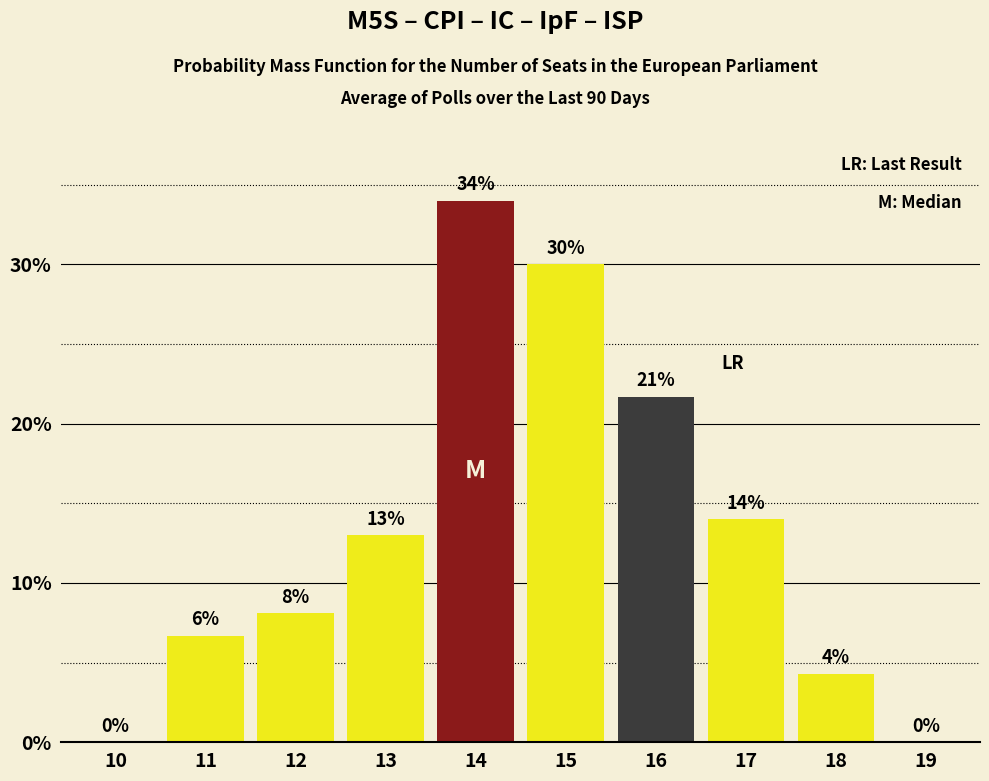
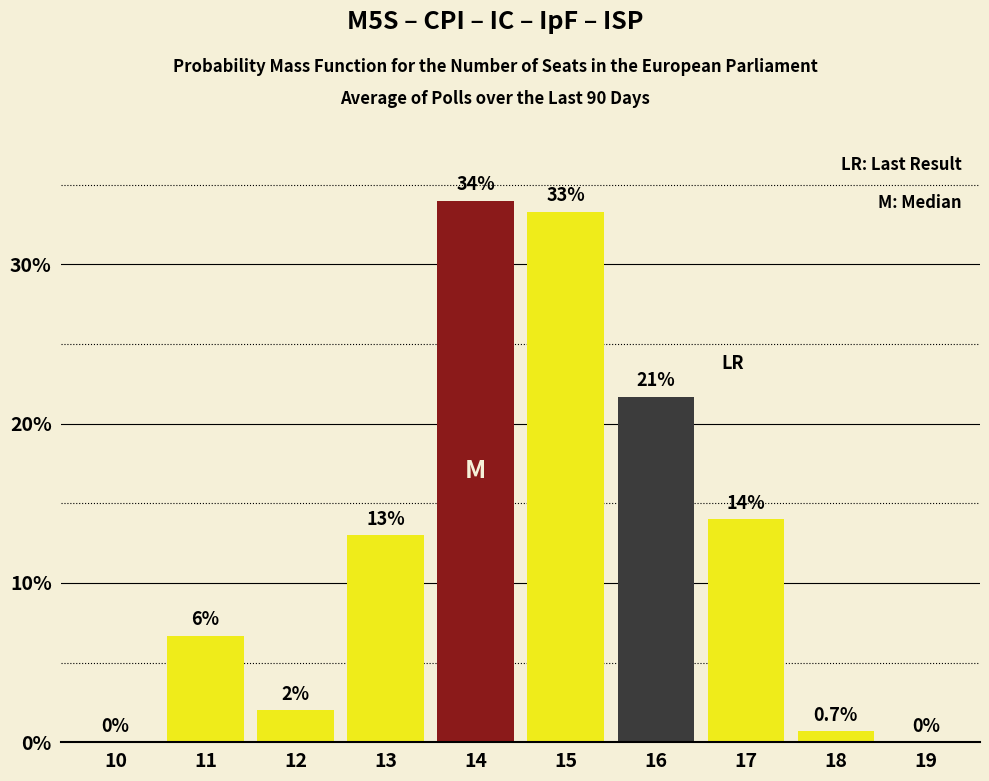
  {
    "10": "0%",
-   "12": "8%",
+   "12": "2%",
    "13": "13%",
    "14": "34%",
-   "15": "30%",
+   "15": "33%",
    "17": "14%",
-   "18": "4%",
+   "18": "0.7%",
    "19": "0%"
  }
